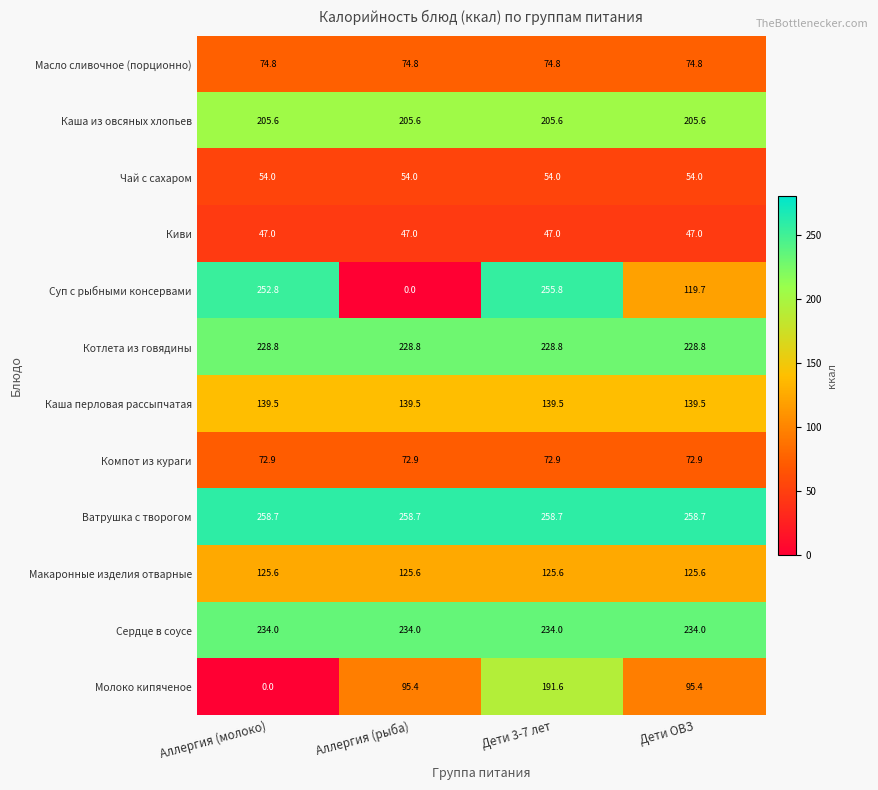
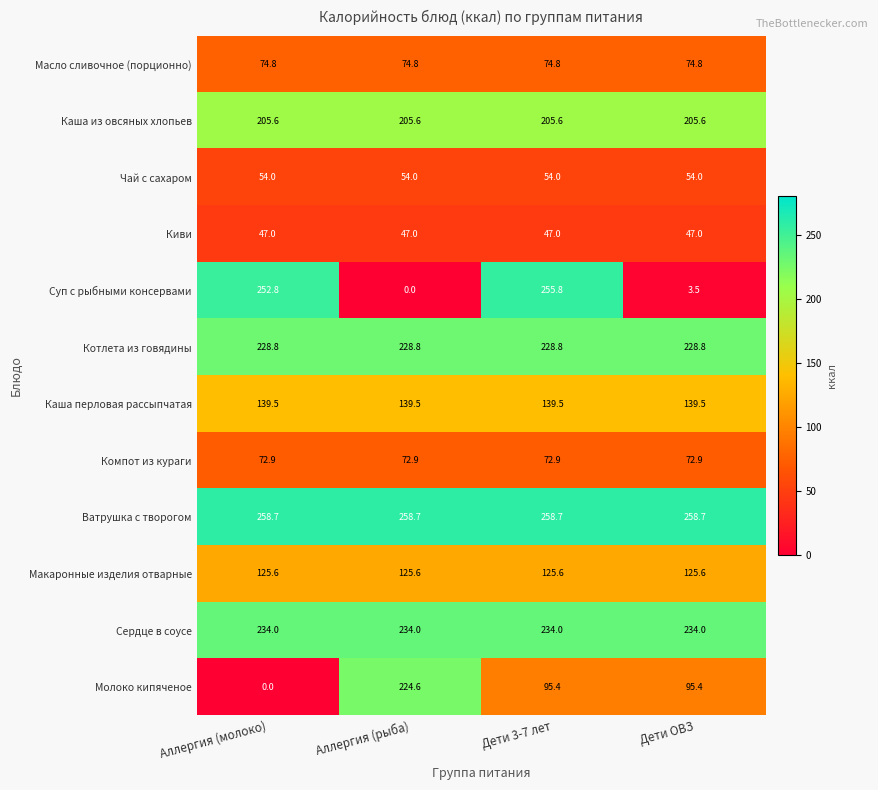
  {
    "Масло сливочное (порционно)": {
      "Аллергия (молоко)": 74.8,
      "Аллергия (рыба)": 74.8,
      "Дети 3-7 лет": 74.8,
      "Дети ОВЗ": 74.8
    },
    "Каша из овсяных хлопьев": {
      "Аллергия (молоко)": 205.6,
      "Аллергия (рыба)": 205.6,
      "Дети 3-7 лет": 205.6,
      "Дети ОВЗ": 205.6
    },
    "Чай с сахаром": {
      "Аллергия (молоко)": 54.0,
      "Аллергия (рыба)": 54.0,
      "Дети 3-7 лет": 54.0,
      "Дети ОВЗ": 54.0
    },
    "Киви": {
      "Аллергия (молоко)": 47.0,
      "Аллергия (рыба)": 47.0,
      "Дети 3-7 лет": 47.0,
      "Дети ОВЗ": 47.0
    },
    "Суп с рыбными консервами": {
      "Аллергия (молоко)": 252.8,
      "Аллергия (рыба)": 0.0,
      "Дети 3-7 лет": 255.8,
-     "Дети ОВЗ": 119.7
+     "Дети ОВЗ": 3.5
    },
    "Котлета из говядины": {
      "Аллергия (молоко)": 228.8,
      "Аллергия (рыба)": 228.8,
      "Дети 3-7 лет": 228.8,
      "Дети ОВЗ": 228.8
    },
    "Каша перловая рассыпчатая": {
      "Аллергия (молоко)": 139.5,
      "Аллергия (рыба)": 139.5,
      "Дети 3-7 лет": 139.5,
      "Дети ОВЗ": 139.5
    },
    "Компот из кураги": {
      "Аллергия (молоко)": 72.9,
      "Аллергия (рыба)": 72.9,
      "Дети 3-7 лет": 72.9,
      "Дети ОВЗ": 72.9
    },
    "Ватрушка с творогом": {
      "Аллергия (молоко)": 258.7,
      "Аллергия (рыба)": 258.7,
      "Дети 3-7 лет": 258.7,
      "Дети ОВЗ": 258.7
    },
    "Макаронные изделия отварные": {
      "Аллергия (молоко)": 125.6,
      "Аллергия (рыба)": 125.6,
      "Дети 3-7 лет": 125.6,
      "Дети ОВЗ": 125.6
    },
    "Сердце в соусе": {
      "Аллергия (молоко)": 234.0,
      "Аллергия (рыба)": 234.0,
      "Дети 3-7 лет": 234.0,
      "Дети ОВЗ": 234.0
    },
    "Молоко кипяченое": {
      "Аллергия (молоко)": 0.0,
-     "Аллергия (рыба)": 95.4,
-     "Дети 3-7 лет": 191.6,
+     "Аллергия (рыба)": 224.6,
+     "Дети 3-7 лет": 95.4,
      "Дети ОВЗ": 95.4
    }
  }
